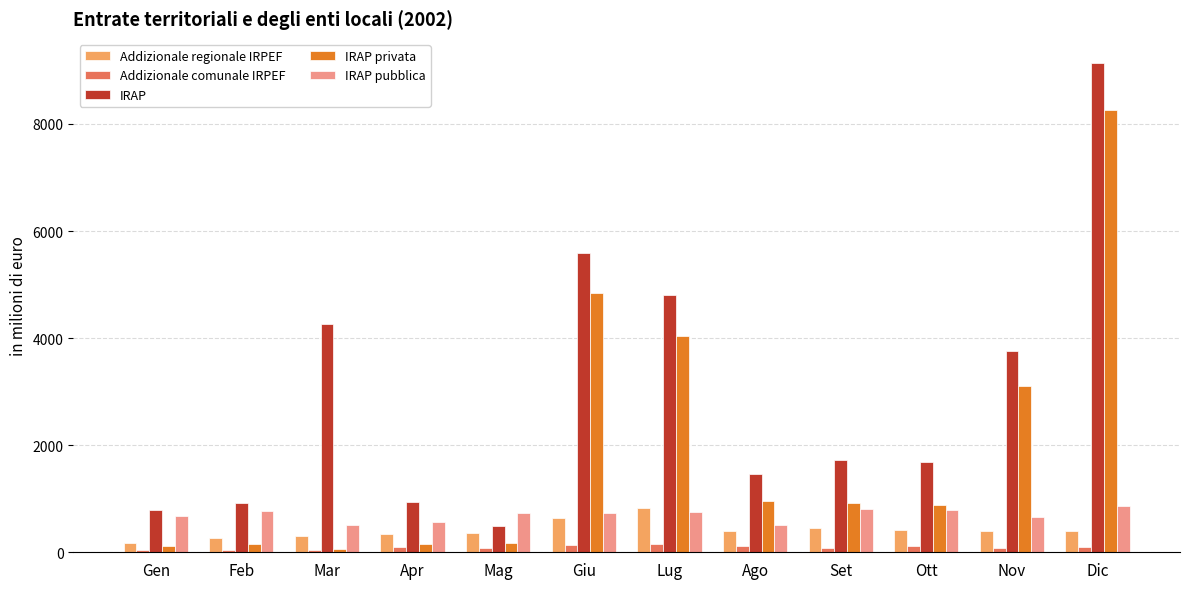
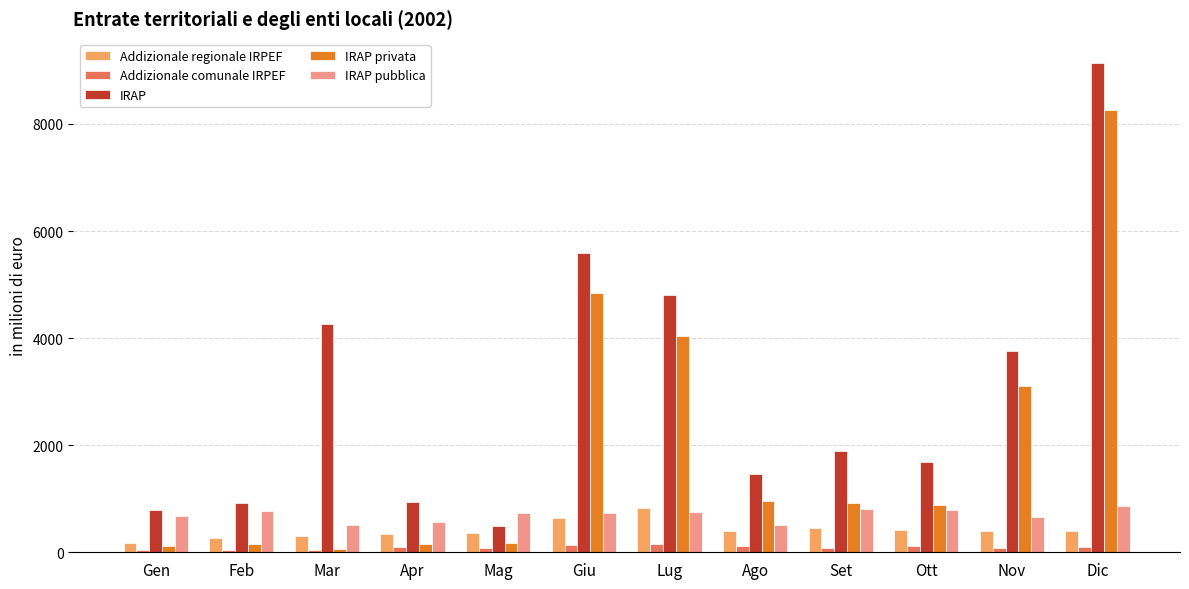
  {
    "IRAP": {
      "Gen": 800,
      "Feb": 900,
      "Mar": 4300,
      "Apr": 900,
      "Mag": 500,
      "Giu": 5600,
      "Lug": 4800,
      "Ago": 1500,
-     "Set": 1700,
+     "Set": 1900,
      "Ott": 1700,
      "Nov": 3800,
      "Dic": 9100
    }
  }
